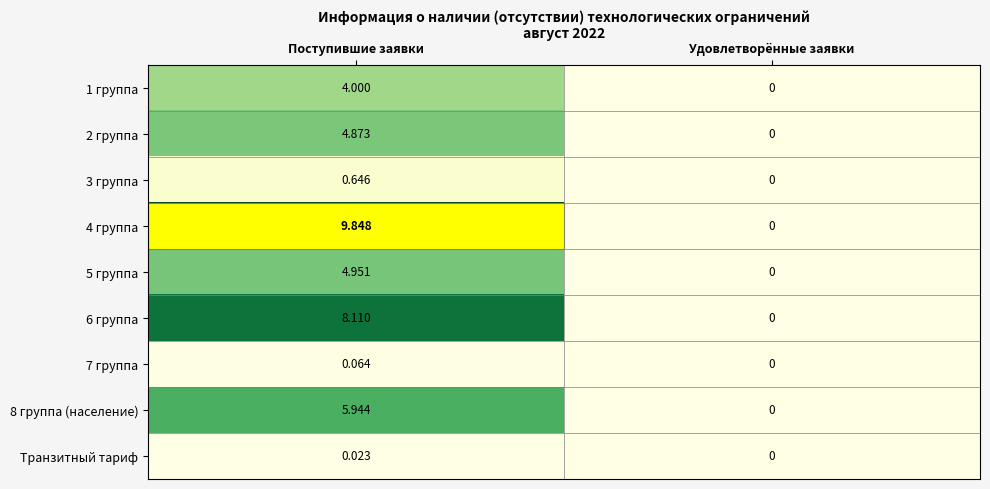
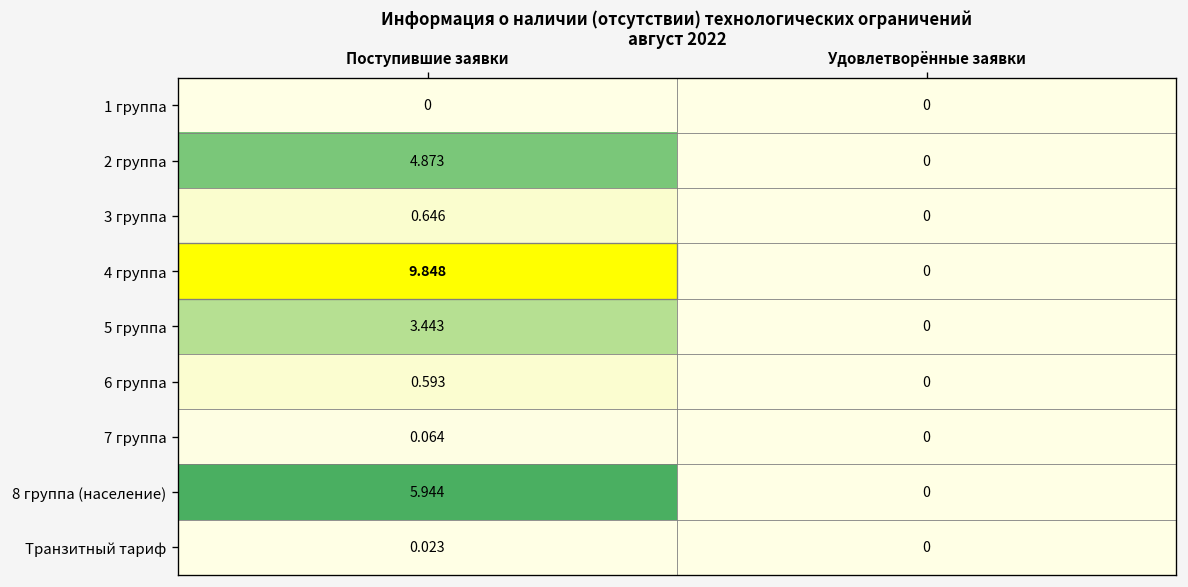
  {
    "1 группа": {
-     "Поступившие заявки": 4.000,
+     "Поступившие заявки": 0,
      "Удовлетворённые заявки": 0
    },
    "2 группа": {
      "Поступившие заявки": 4.873,
      "Удовлетворённые заявки": 0
    },
    "3 группа": {
      "Поступившие заявки": 0.646,
      "Удовлетворённые заявки": 0
    },
    "4 группа": {
      "Удовлетворённые заявки": 0
    },
    "5 группа": {
-     "Поступившие заявки": 4.951,
+     "Поступившие заявки": 3.443,
      "Удовлетворённые заявки": 0
    },
    "6 группа": {
-     "Поступившие заявки": 8.110,
+     "Поступившие заявки": 0.593,
      "Удовлетворённые заявки": 0
    },
    "7 группа": {
      "Поступившие заявки": 0.064,
      "Удовлетворённые заявки": 0
    },
    "8 группа (население)": {
      "Поступившие заявки": 5.944,
      "Удовлетворённые заявки": 0
    },
    "Транзитный тариф": {
      "Поступившие заявки": 0.023,
      "Удовлетворённые заявки": 0
    }
  }
